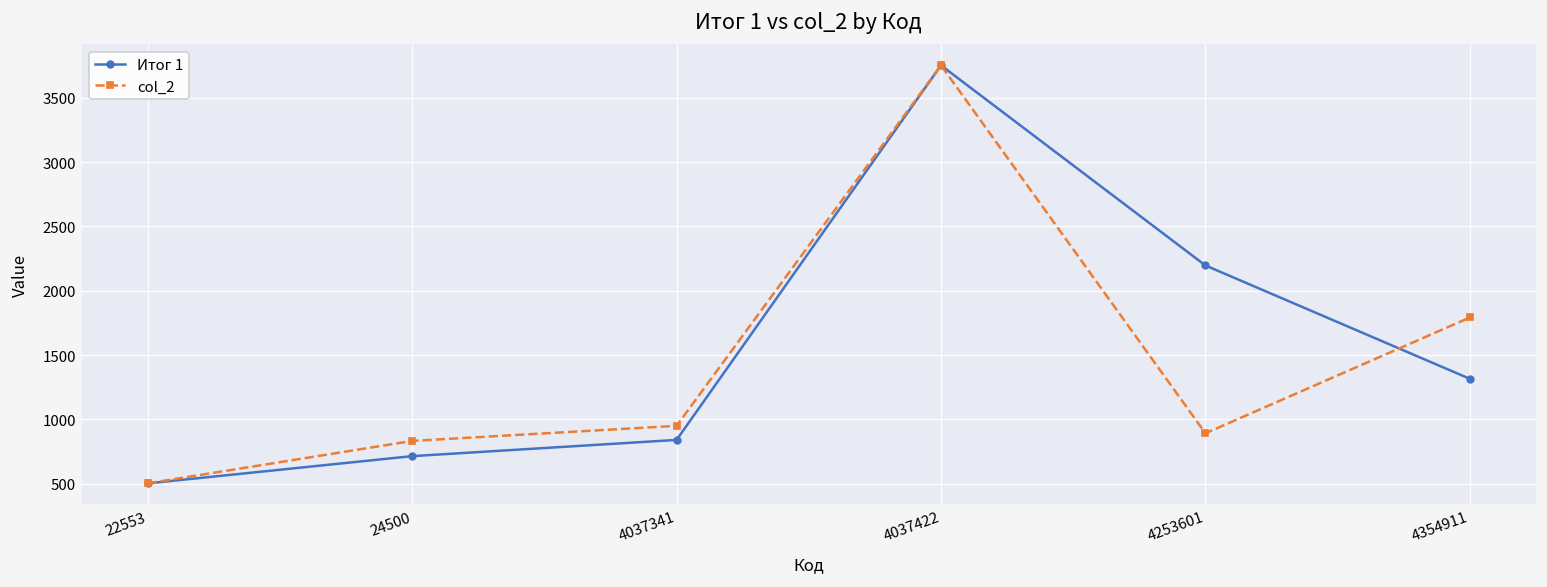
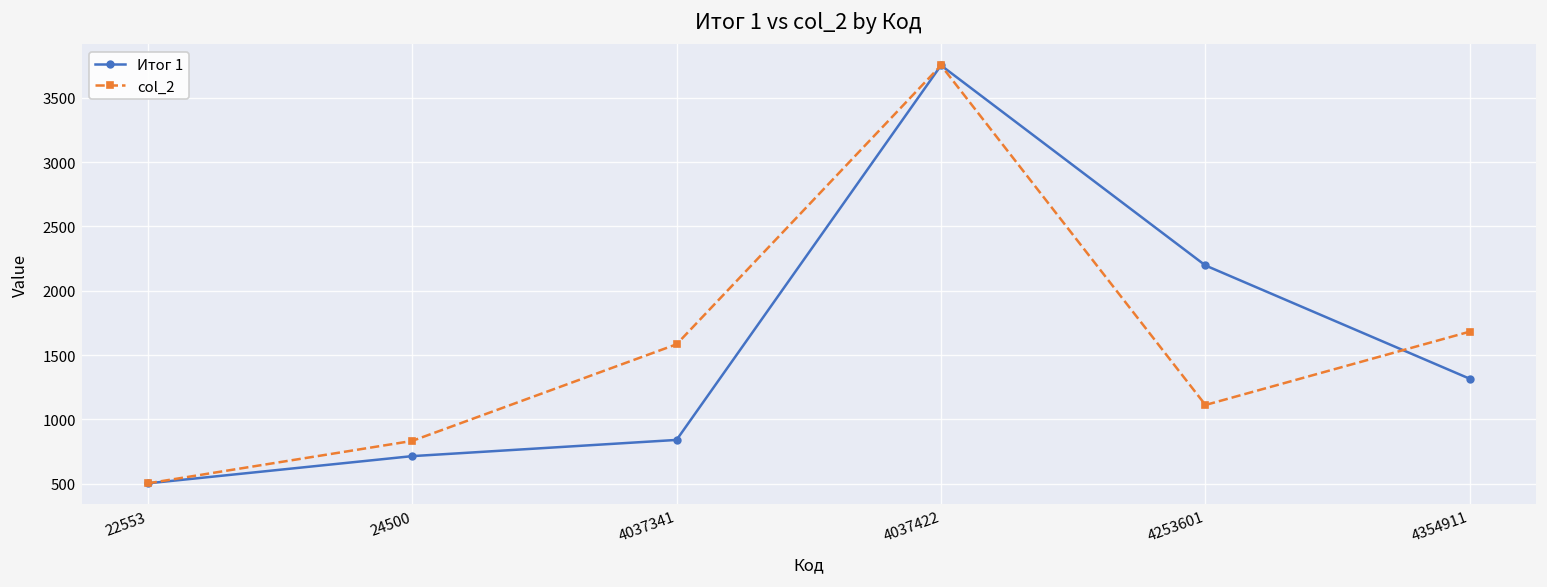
  {
    "Итог 1": {
      "24500": 720,
      "4037341": 840,
      "4253601": 2200,
      "4354911": 1320
    },
    "col_2": {
      "24500": 830,
-     "4037341": 950,
-     "4253601": 890,
-     "4354911": 1790
+     "4037341": 1580,
+     "4253601": 1110,
+     "4354911": 1680
    }
  }
